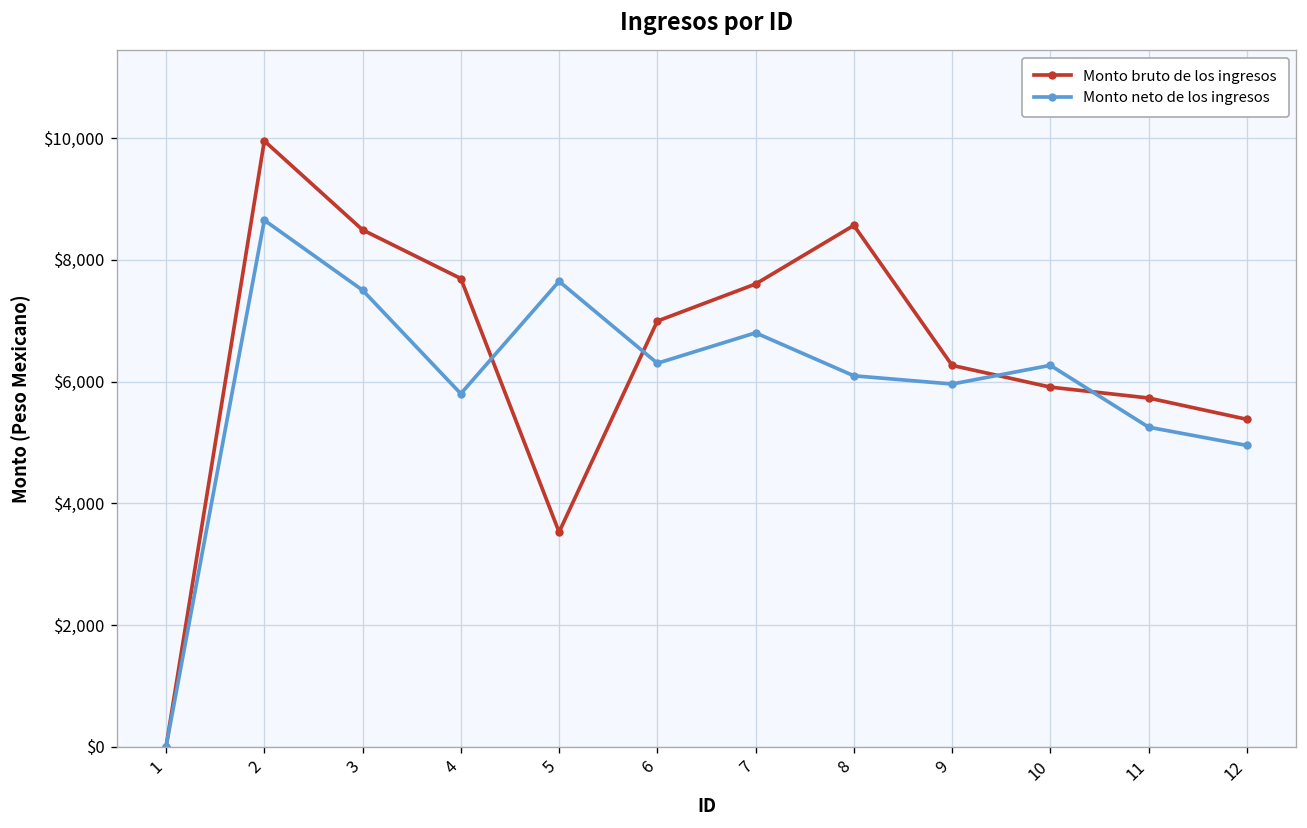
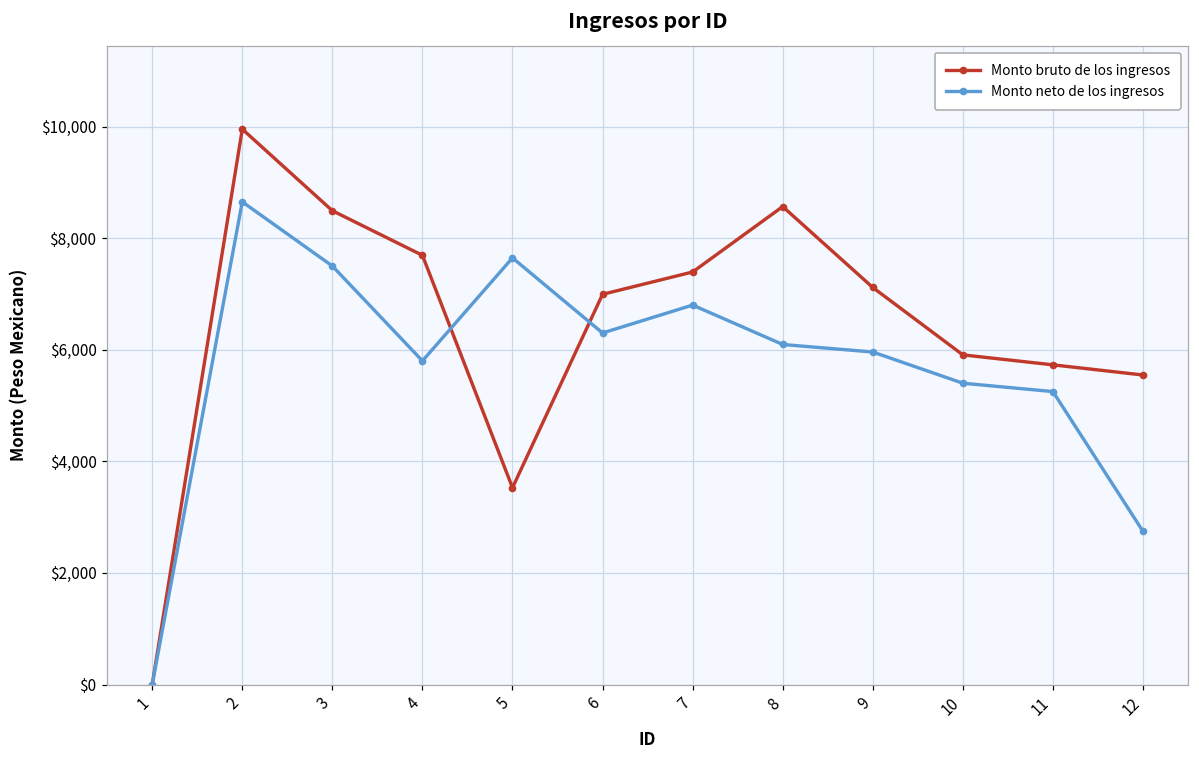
  {
    "Monto bruto de los ingresos": {
      "2": "$10,000",
      "3": "$8,500",
      "4": "$7,700",
      "5": "$3,500",
      "6": "$7,000",
-     "7": "$7,600",
+     "7": "$7,400",
      "8": "$8,600",
-     "9": "$6,300",
+     "9": "$7,100",
      "10": "$5,900",
      "11": "$5,700",
-     "12": "$5,400"
+     "12": "$5,500"
    },
    "Monto neto de los ingresos": {
      "2": "$8,700",
      "3": "$7,500",
      "4": "$5,800",
      "5": "$7,600",
      "6": "$6,300",
      "7": "$6,800",
      "8": "$6,100",
      "9": "$6,000",
-     "10": "$6,300",
+     "10": "$5,400",
      "11": "$5,300",
-     "12": "$5,000"
+     "12": "$2,700"
    }
  }
